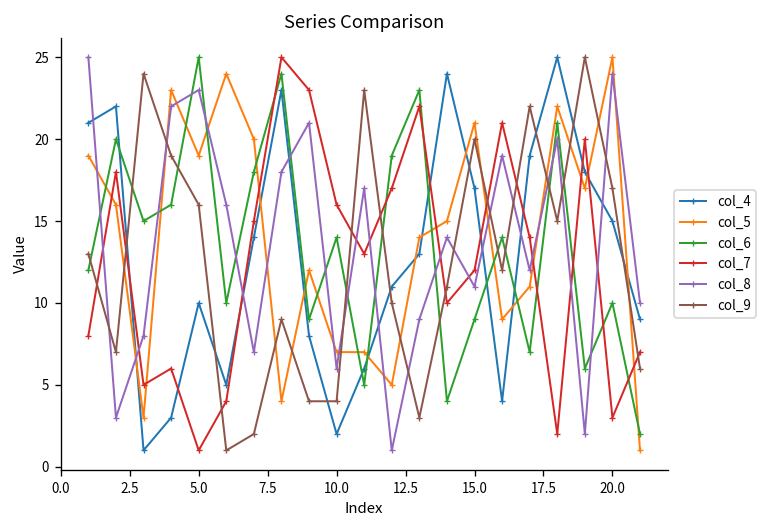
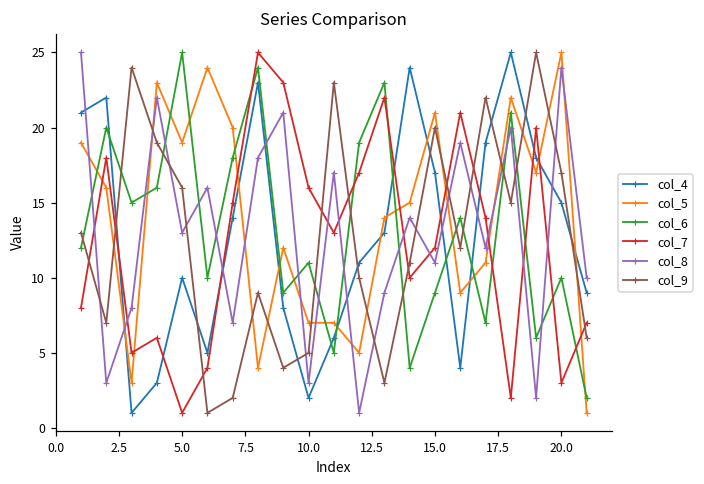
  {
    "col_4": {
      "5.0": 10,
      "10.0": 2,
      "15.0": 17,
      "20.0": 15
    },
    "col_5": {
      "5.0": 19,
      "10.0": 7,
      "15.0": 21,
      "20.0": 25
    },
    "col_6": {
      "5.0": 25,
-     "10.0": 14,
+     "10.0": 11,
      "15.0": 9,
      "20.0": 10
    },
    "col_7": {
      "5.0": 1,
      "10.0": 16,
      "15.0": 12,
      "20.0": 3
    },
    "col_8": {
-     "5.0": 23,
-     "10.0": 6,
+     "5.0": 13,
+     "10.0": 3,
      "15.0": 11,
      "20.0": 24
    },
    "col_9": {
      "5.0": 16,
-     "10.0": 4,
+     "10.0": 5,
      "15.0": 20,
      "20.0": 17
    }
  }
